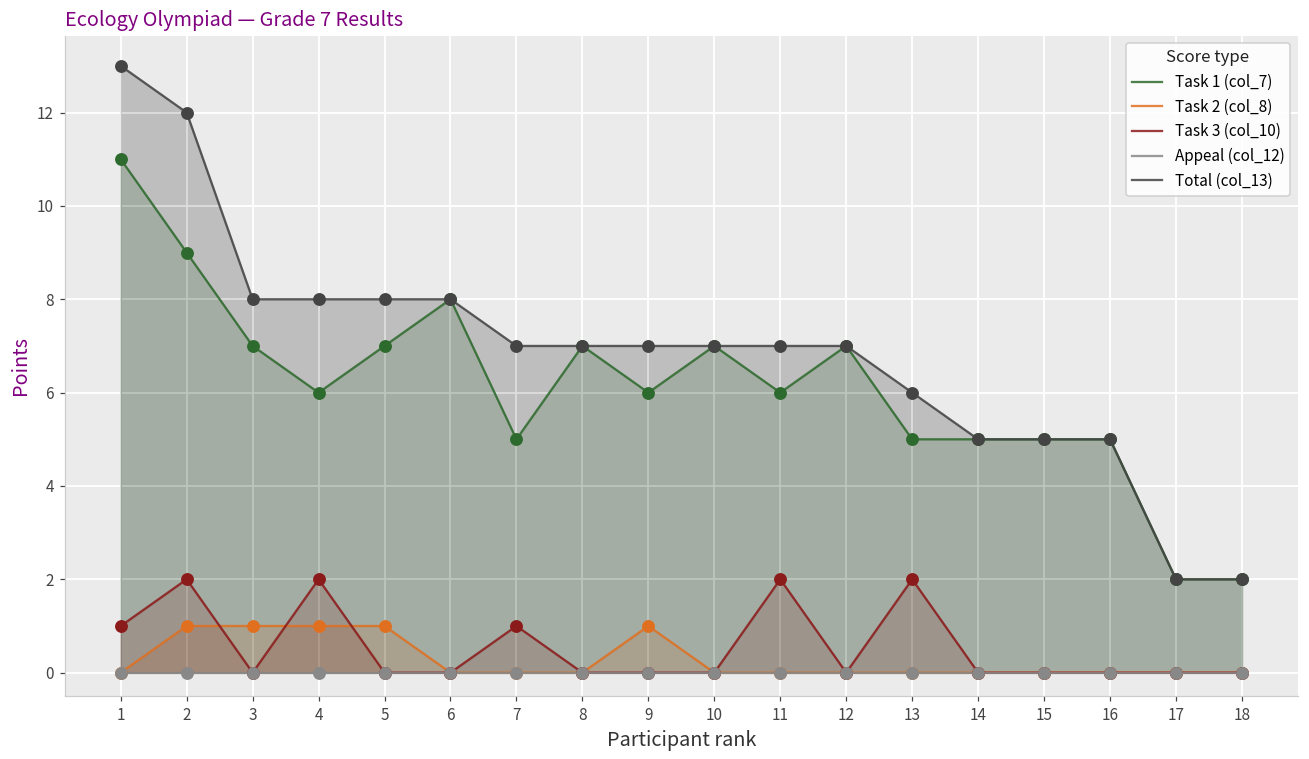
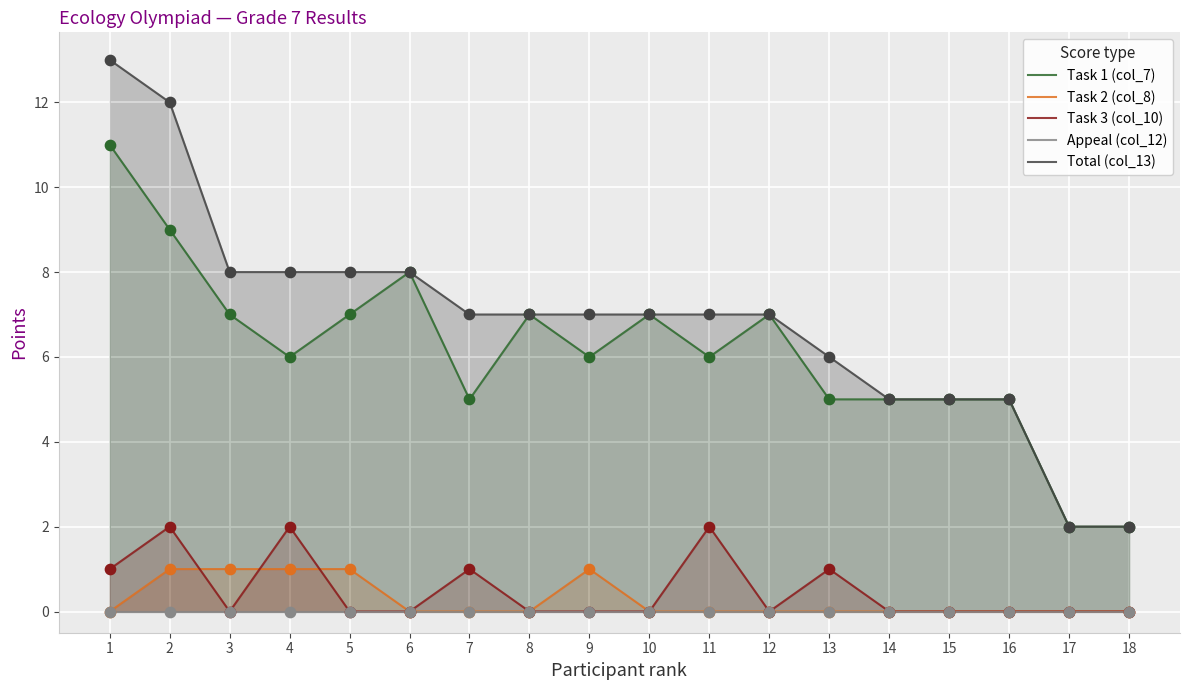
  {
    "Task 2 (col_8)": {
      "2": 1,
      "3": 1,
      "4": 1,
      "5": 1,
      "9": 1
    },
    "Task 3 (col_10)": {
      "1": 1,
      "2": 2,
      "4": 2,
      "7": 1,
      "11": 2,
-     "13": 2
+     "13": 1
    },
    "Appeal (col_12)": {
      "2": 0,
      "4": 0
    }
  }
